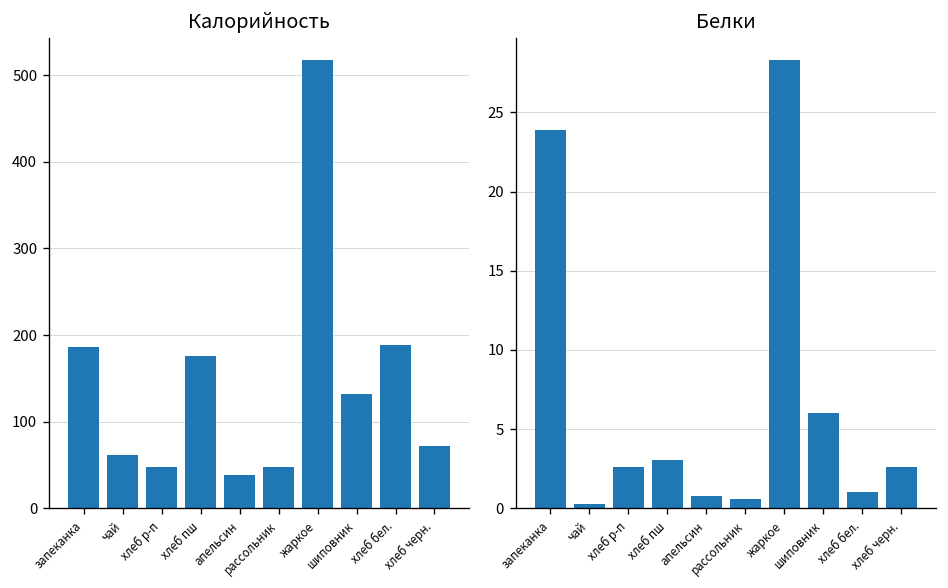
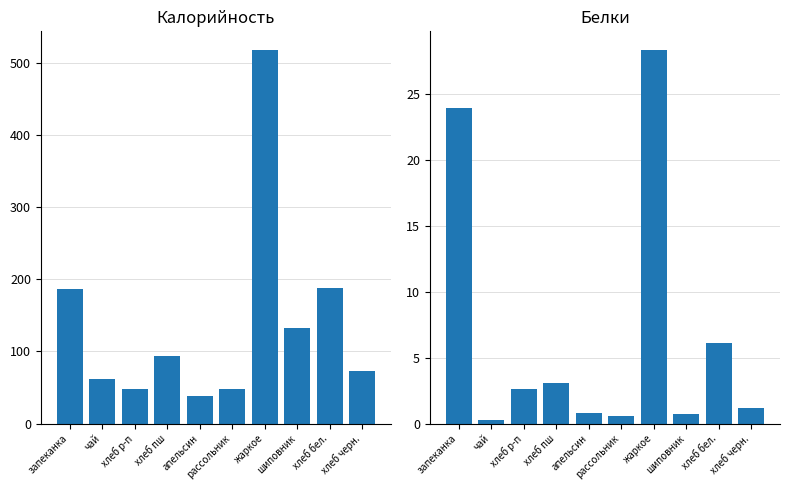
  {
    "Калорийность": {
      "запеканка": 190,
      "чай": 60,
      "хлеб р-п": 50,
-     "хлеб пш": 180,
+     "хлеб пш": 90,
      "апельсин": 40,
      "рассольник": 50,
      "жаркое": 520,
      "шиповник": 130,
      "хлеб бел.": 190,
      "хлеб черн.": 70
    },
    "Белки": {
      "запеканка": 23.9,
      "чай": 0.3,
      "хлеб р-п": 2.6,
      "хлеб пш": 3.1,
      "апельсин": 0.8,
      "рассольник": 0.6,
      "жаркое": 28.3,
-     "шиповник": 6.0,
-     "хлеб бел.": 1.0,
-     "хлеб черн.": 2.6
+     "шиповник": 0.7,
+     "хлеб бел.": 6.1,
+     "хлеб черн.": 1.2
    }
  }
